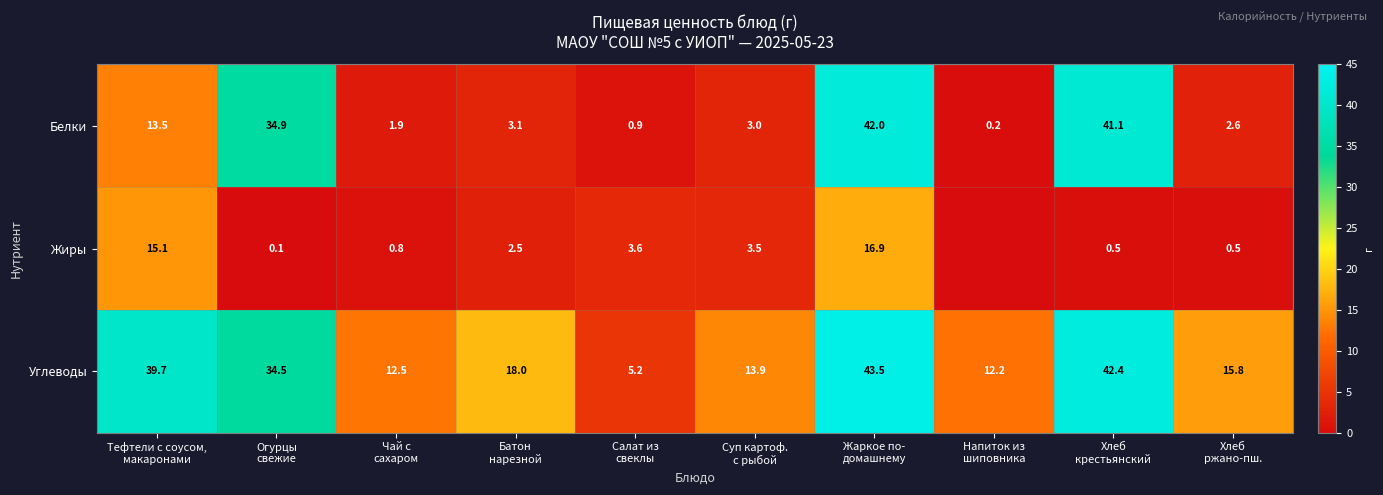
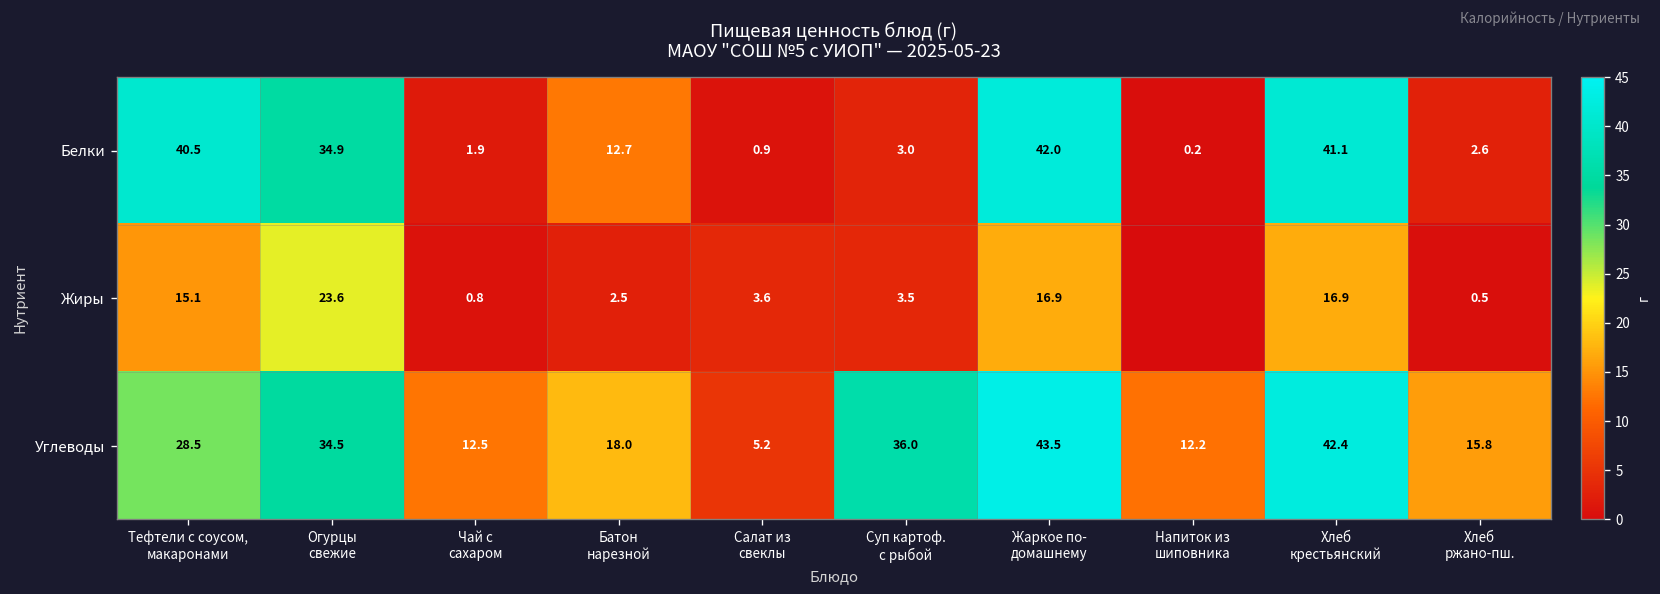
  {
    "Белки": {
-     "Тефтели с соусом, макаронами": 13.5,
+     "Тефтели с соусом, макаронами": 40.5,
      "Огурцы свежие": 34.9,
      "Чай с сахаром": 1.9,
-     "Батон нарезной": 3.1,
+     "Батон нарезной": 12.7,
      "Салат из свеклы": 0.9,
      "Суп картоф. с рыбой": 3.0,
      "Жаркое по- домашнему": 42.0,
      "Напиток из шиповника": 0.2,
      "Хлеб крестьянский": 41.1,
      "Хлеб ржано-пш.": 2.6
    },
    "Жиры": {
      "Тефтели с соусом, макаронами": 15.1,
-     "Огурцы свежие": 0.1,
+     "Огурцы свежие": 23.6,
      "Чай с сахаром": 0.8,
      "Батон нарезной": 2.5,
      "Салат из свеклы": 3.6,
      "Суп картоф. с рыбой": 3.5,
      "Жаркое по- домашнему": 16.9,
-     "Хлеб крестьянский": 0.5,
+     "Хлеб крестьянский": 16.9,
      "Хлеб ржано-пш.": 0.5
    },
    "Углеводы": {
-     "Тефтели с соусом, макаронами": 39.7,
+     "Тефтели с соусом, макаронами": 28.5,
      "Огурцы свежие": 34.5,
      "Чай с сахаром": 12.5,
      "Батон нарезной": 18.0,
      "Салат из свеклы": 5.2,
-     "Суп картоф. с рыбой": 13.9,
+     "Суп картоф. с рыбой": 36.0,
      "Жаркое по- домашнему": 43.5,
      "Напиток из шиповника": 12.2,
      "Хлеб крестьянский": 42.4,
      "Хлеб ржано-пш.": 15.8
    }
  }
